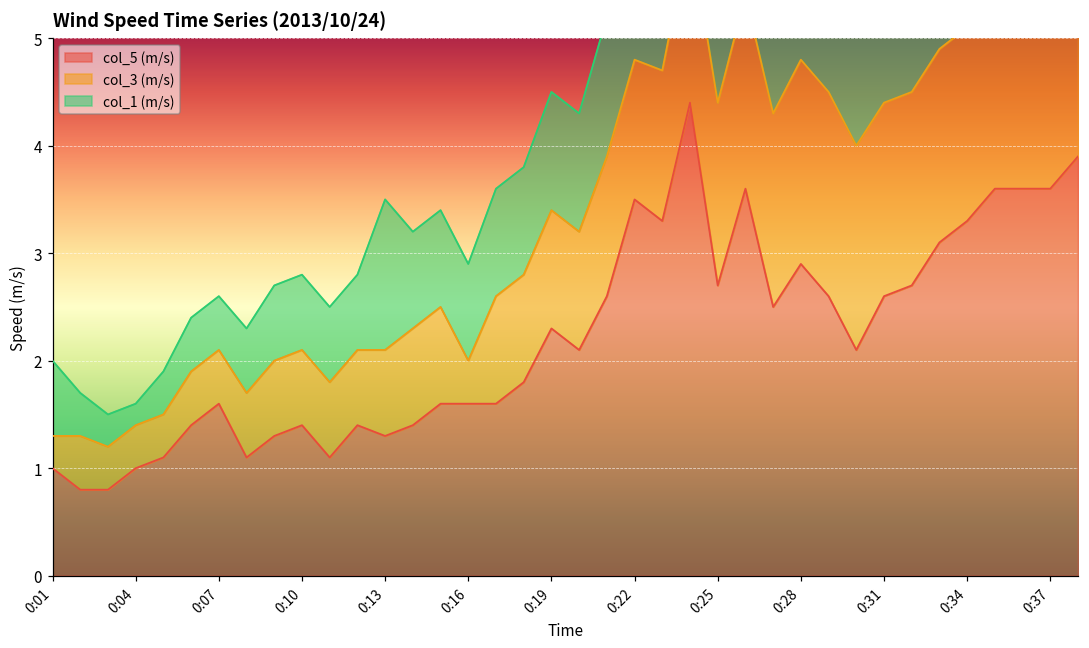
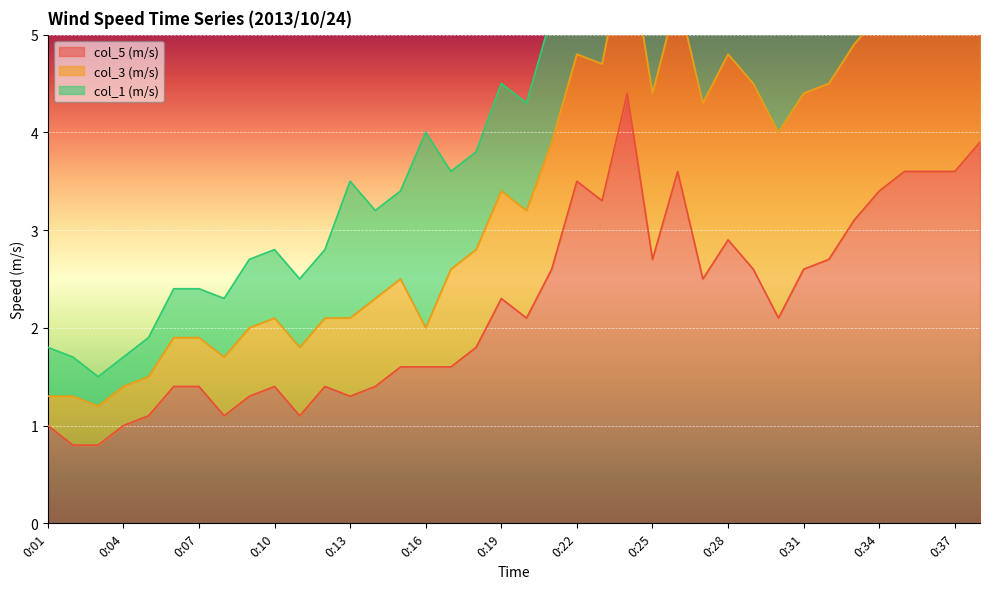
  {
    "col_5 (m/s)": {
      "0:01": 1.0,
      "0:04": 1.0,
-     "0:07": 1.6,
+     "0:07": 1.4,
      "0:10": 1.4,
      "0:13": 1.3,
      "0:16": 1.6,
      "0:19": 2.3,
      "0:22": 3.5,
      "0:25": 2.7,
      "0:28": 2.9,
      "0:31": 2.6,
-     "0:34": 3.3,
+     "0:34": 3.4,
      "0:37": 3.6
    },
    "col_3 (m/s)": {
      "0:01": 0.3,
      "0:04": 0.4,
      "0:07": 0.5,
      "0:10": 0.7,
      "0:13": 0.8,
      "0:16": 0.4,
      "0:19": 1.1,
      "0:22": 1.3,
      "0:25": 1.7,
      "0:28": 1.9,
      "0:31": 1.8
    },
    "col_1 (m/s)": {
-     "0:01": 0.7,
-     "0:04": 0.2,
+     "0:01": 0.5,
+     "0:04": 0.3,
      "0:07": 0.5,
      "0:10": 0.7,
      "0:13": 1.4,
-     "0:16": 0.9,
+     "0:16": 2.0,
      "0:19": 1.1
    }
  }
